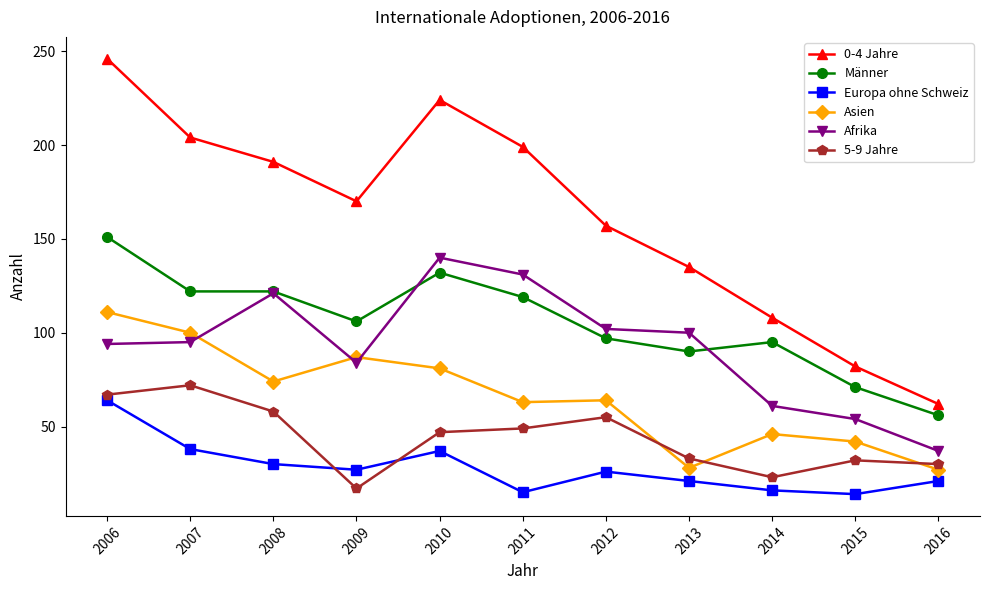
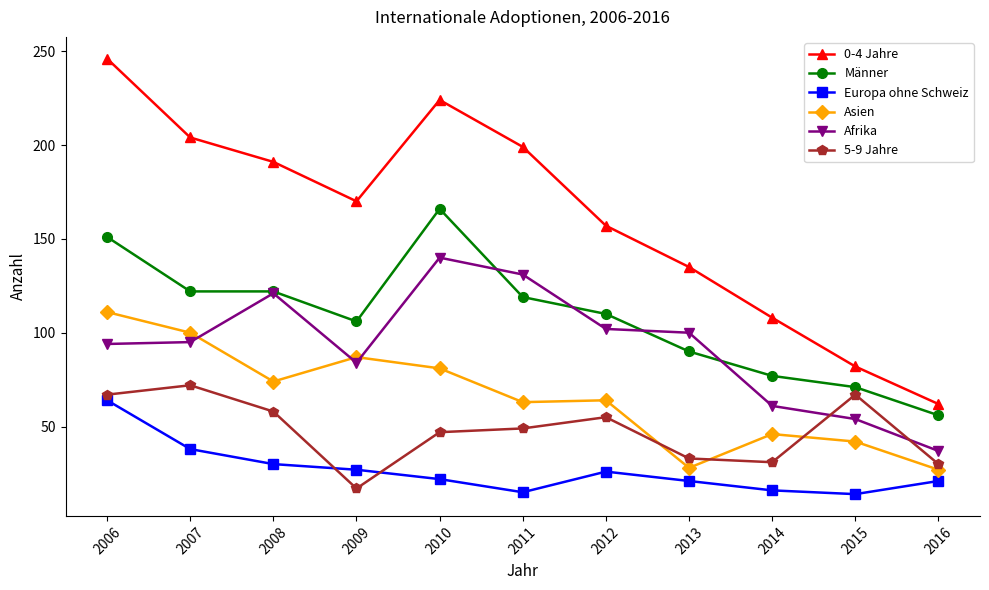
  {
    "0-4 Jahre": {
      "2006": 246,
      "2007": 204,
      "2008": 191,
      "2009": 170,
      "2010": 224,
      "2011": 199,
      "2012": 157,
      "2013": 135,
      "2014": 108,
      "2015": 82,
      "2016": 62
    },
    "Männer": {
      "2006": 151,
      "2007": 122,
      "2009": 106,
-     "2010": 132,
+     "2010": 166,
      "2011": 119,
-     "2012": 97,
+     "2012": 110,
      "2013": 90,
-     "2014": 95,
+     "2014": 77,
      "2015": 71,
      "2016": 56
    },
    "Europa ohne Schweiz": {
      "2006": 64,
      "2007": 38,
      "2008": 30,
      "2009": 27,
-     "2010": 37,
+     "2010": 22,
      "2011": 15,
      "2012": 26,
      "2013": 21,
      "2014": 16,
      "2015": 14,
      "2016": 21
    },
    "Asien": {
      "2006": 111,
      "2007": 100,
      "2008": 74,
      "2009": 87,
      "2010": 81,
      "2011": 63,
      "2012": 64,
      "2013": 28,
      "2014": 46,
      "2015": 42,
      "2016": 27
    },
    "Afrika": {
      "2006": 94,
      "2007": 95,
      "2009": 84,
      "2010": 140,
      "2011": 131,
      "2012": 102,
      "2013": 100,
      "2014": 61,
      "2015": 54,
      "2016": 37
    },
    "5-9 Jahre": {
      "2006": 67,
      "2007": 72,
      "2008": 58,
      "2009": 17,
      "2010": 47,
      "2011": 49,
      "2012": 55,
      "2013": 33,
-     "2014": 23,
-     "2015": 32,
+     "2014": 31,
+     "2015": 67,
      "2016": 30
    }
  }
